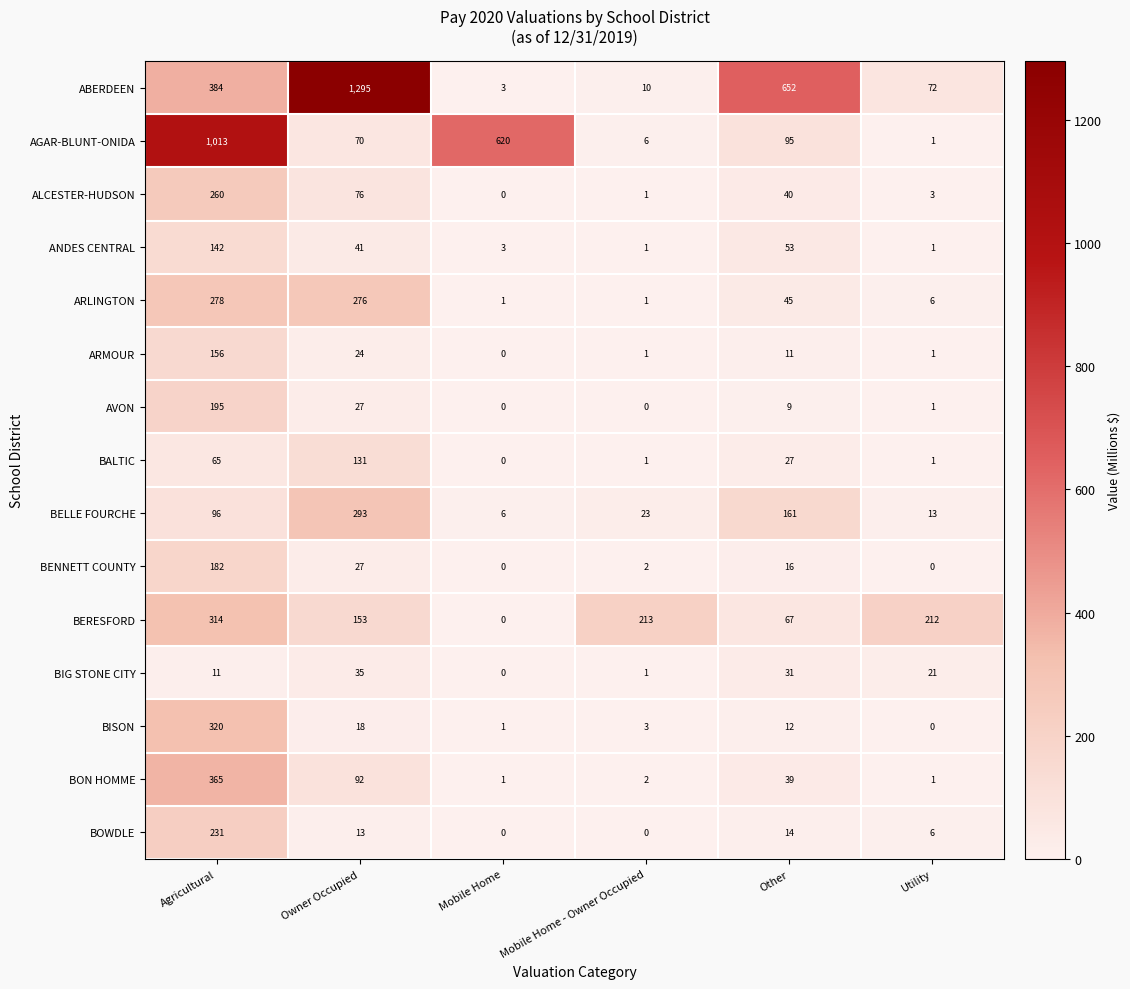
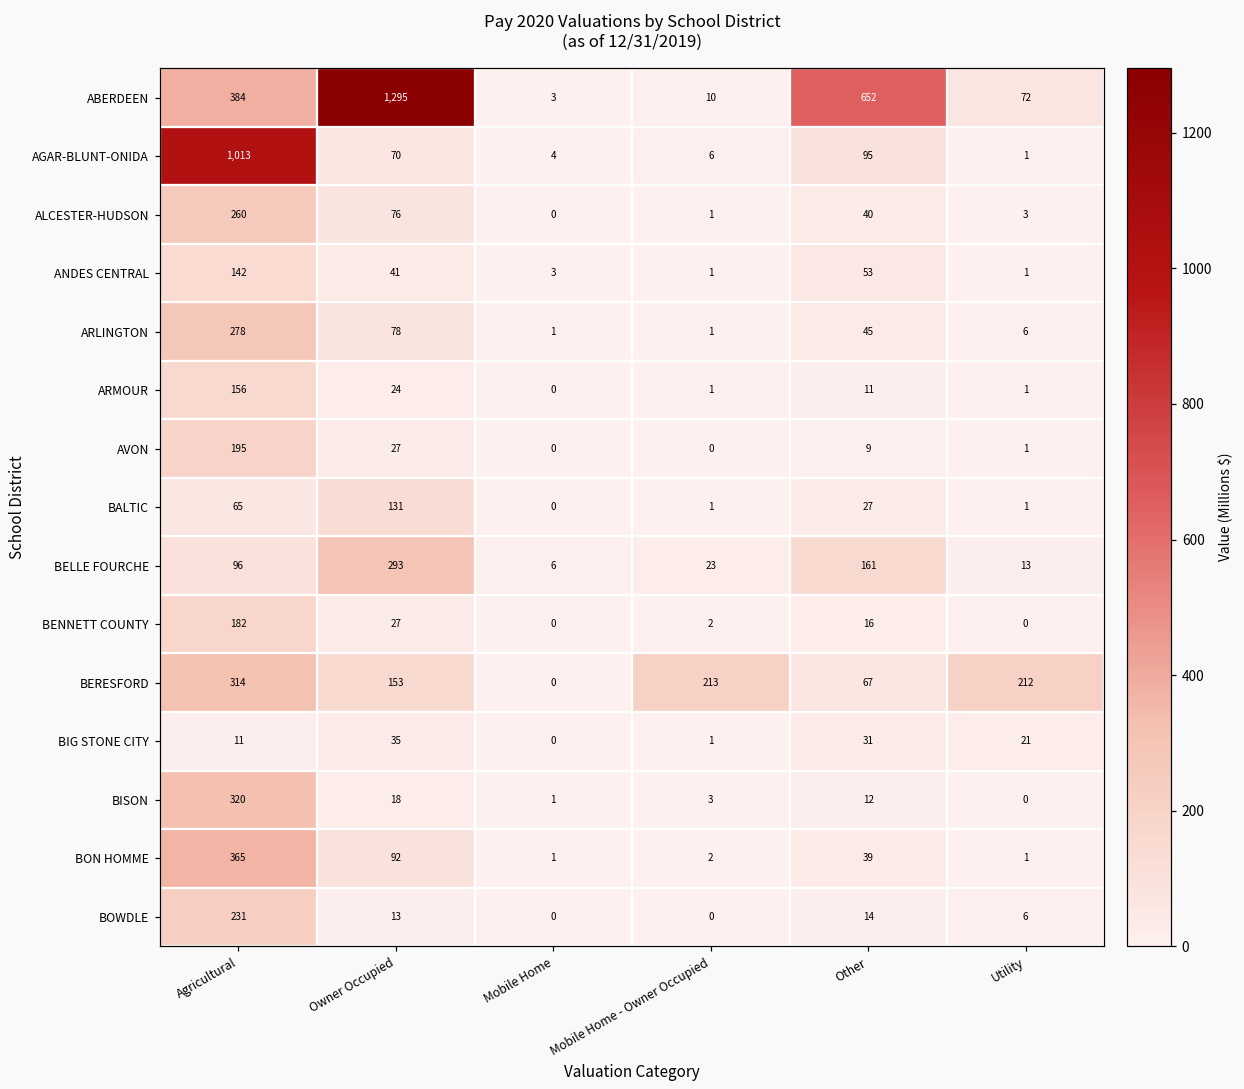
  {
    "ABERDEEN": {
      "Agricultural": "384",
      "Owner Occupied": "1,295",
      "Mobile Home": "3",
      "Mobile Home - Owner Occupied": "10",
      "Other": "652",
      "Utility": "72"
    },
    "AGAR-BLUNT-ONIDA": {
      "Agricultural": "1,013",
      "Owner Occupied": "70",
-     "Mobile Home": "620",
+     "Mobile Home": "4",
      "Mobile Home - Owner Occupied": "6",
      "Other": "95",
      "Utility": "1"
    },
    "ALCESTER-HUDSON": {
      "Agricultural": "260",
      "Owner Occupied": "76",
      "Mobile Home": "0",
      "Mobile Home - Owner Occupied": "1",
      "Other": "40",
      "Utility": "3"
    },
    "ANDES CENTRAL": {
      "Agricultural": "142",
      "Owner Occupied": "41",
      "Mobile Home": "3",
      "Mobile Home - Owner Occupied": "1",
      "Other": "53",
      "Utility": "1"
    },
    "ARLINGTON": {
      "Agricultural": "278",
-     "Owner Occupied": "276",
+     "Owner Occupied": "78",
      "Mobile Home": "1",
      "Mobile Home - Owner Occupied": "1",
      "Other": "45",
      "Utility": "6"
    },
    "ARMOUR": {
      "Agricultural": "156",
      "Owner Occupied": "24",
      "Mobile Home": "0",
      "Mobile Home - Owner Occupied": "1",
      "Other": "11",
      "Utility": "1"
    },
    "AVON": {
      "Agricultural": "195",
      "Owner Occupied": "27",
      "Mobile Home": "0",
      "Mobile Home - Owner Occupied": "0",
      "Other": "9",
      "Utility": "1"
    },
    "BALTIC": {
      "Agricultural": "65",
      "Owner Occupied": "131",
      "Mobile Home": "0",
      "Mobile Home - Owner Occupied": "1",
      "Other": "27",
      "Utility": "1"
    },
    "BELLE FOURCHE": {
      "Agricultural": "96",
      "Owner Occupied": "293",
      "Mobile Home": "6",
      "Mobile Home - Owner Occupied": "23",
      "Other": "161",
      "Utility": "13"
    },
    "BENNETT COUNTY": {
      "Agricultural": "182",
      "Owner Occupied": "27",
      "Mobile Home": "0",
      "Mobile Home - Owner Occupied": "2",
      "Other": "16",
      "Utility": "0"
    },
    "BERESFORD": {
      "Agricultural": "314",
      "Owner Occupied": "153",
      "Mobile Home": "0",
      "Mobile Home - Owner Occupied": "213",
      "Other": "67",
      "Utility": "212"
    },
    "BIG STONE CITY": {
      "Agricultural": "11",
      "Owner Occupied": "35",
      "Mobile Home": "0",
      "Mobile Home - Owner Occupied": "1",
      "Other": "31",
      "Utility": "21"
    },
    "BISON": {
      "Agricultural": "320",
      "Owner Occupied": "18",
      "Mobile Home": "1",
      "Mobile Home - Owner Occupied": "3",
      "Other": "12",
      "Utility": "0"
    },
    "BON HOMME": {
      "Agricultural": "365",
      "Owner Occupied": "92",
      "Mobile Home": "1",
      "Mobile Home - Owner Occupied": "2",
      "Other": "39",
      "Utility": "1"
    },
    "BOWDLE": {
      "Agricultural": "231",
      "Owner Occupied": "13",
      "Mobile Home": "0",
      "Mobile Home - Owner Occupied": "0",
      "Other": "14",
      "Utility": "6"
    }
  }
